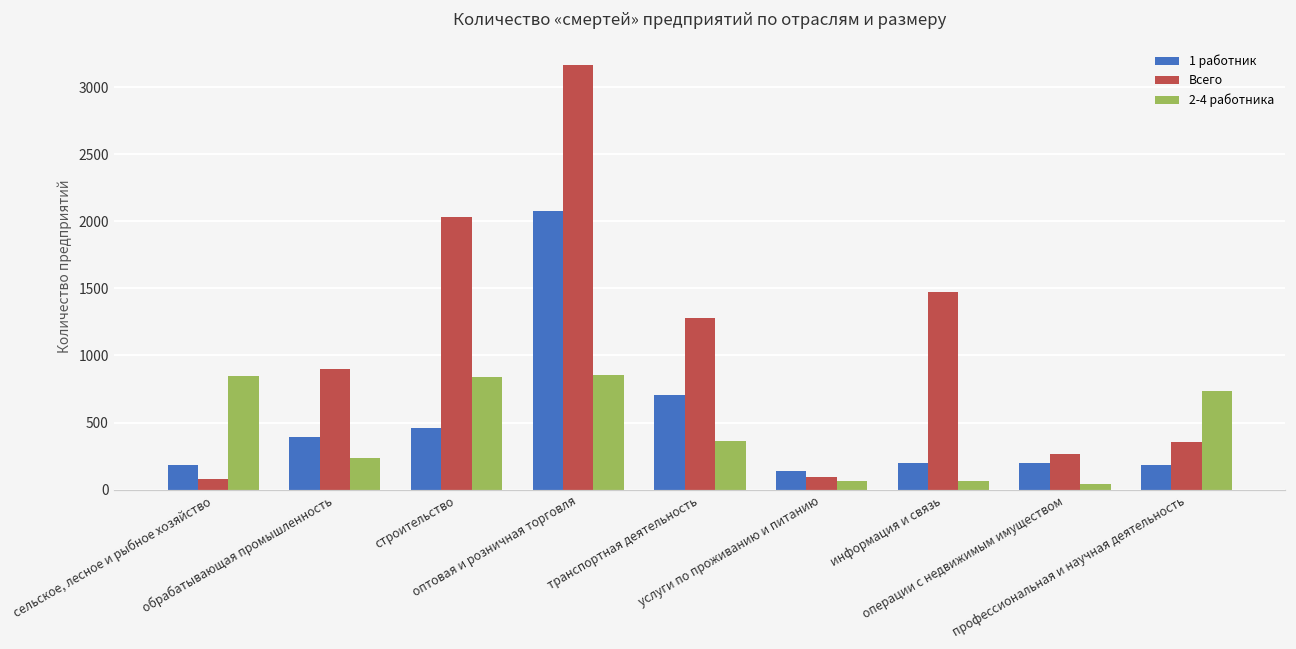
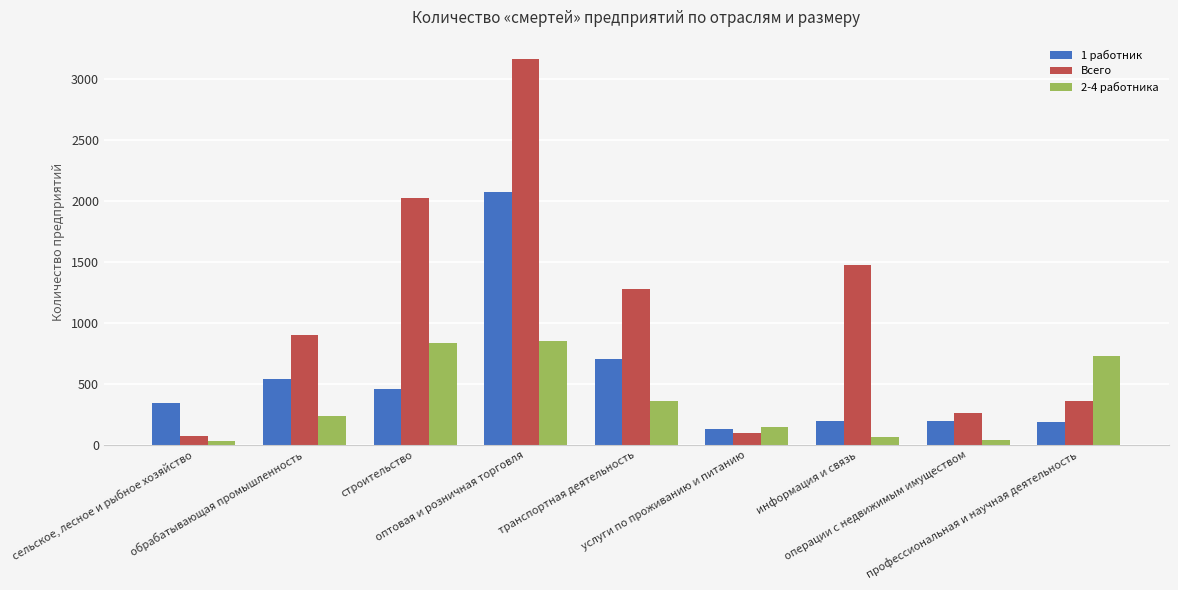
  {
    "1 работник": {
-     "сельское, лесное и рыбное хозяйство": 180,
-     "обрабатывающая промышленность": 390,
+     "сельское, лесное и рыбное хозяйство": 340,
+     "обрабатывающая промышленность": 550,
      "строительство": 460,
      "оптовая и розничная торговля": 2080,
      "транспортная деятельность": 710,
      "услуги по проживанию и питанию": 140,
      "информация и связь": 200,
      "операции с недвижимым имуществом": 200,
      "профессиональная и научная деятельность": 190
    },
    "Всего": {
      "сельское, лесное и рыбное хозяйство": 80,
      "обрабатывающая промышленность": 900,
      "строительство": 2030,
      "оптовая и розничная торговля": 3170,
      "транспортная деятельность": 1280,
      "услуги по проживанию и питанию": 100,
      "информация и связь": 1470,
      "операции с недвижимым имуществом": 260,
      "профессиональная и научная деятельность": 360
    },
    "2-4 работника": {
-     "сельское, лесное и рыбное хозяйство": 840,
+     "сельское, лесное и рыбное хозяйство": 30,
      "обрабатывающая промышленность": 240,
      "строительство": 840,
      "оптовая и розничная торговля": 860,
      "транспортная деятельность": 370,
-     "услуги по проживанию и питанию": 60,
+     "услуги по проживанию и питанию": 150,
      "информация и связь": 70,
      "операции с недвижимым имуществом": 50,
      "профессиональная и научная деятельность": 730
    }
  }
